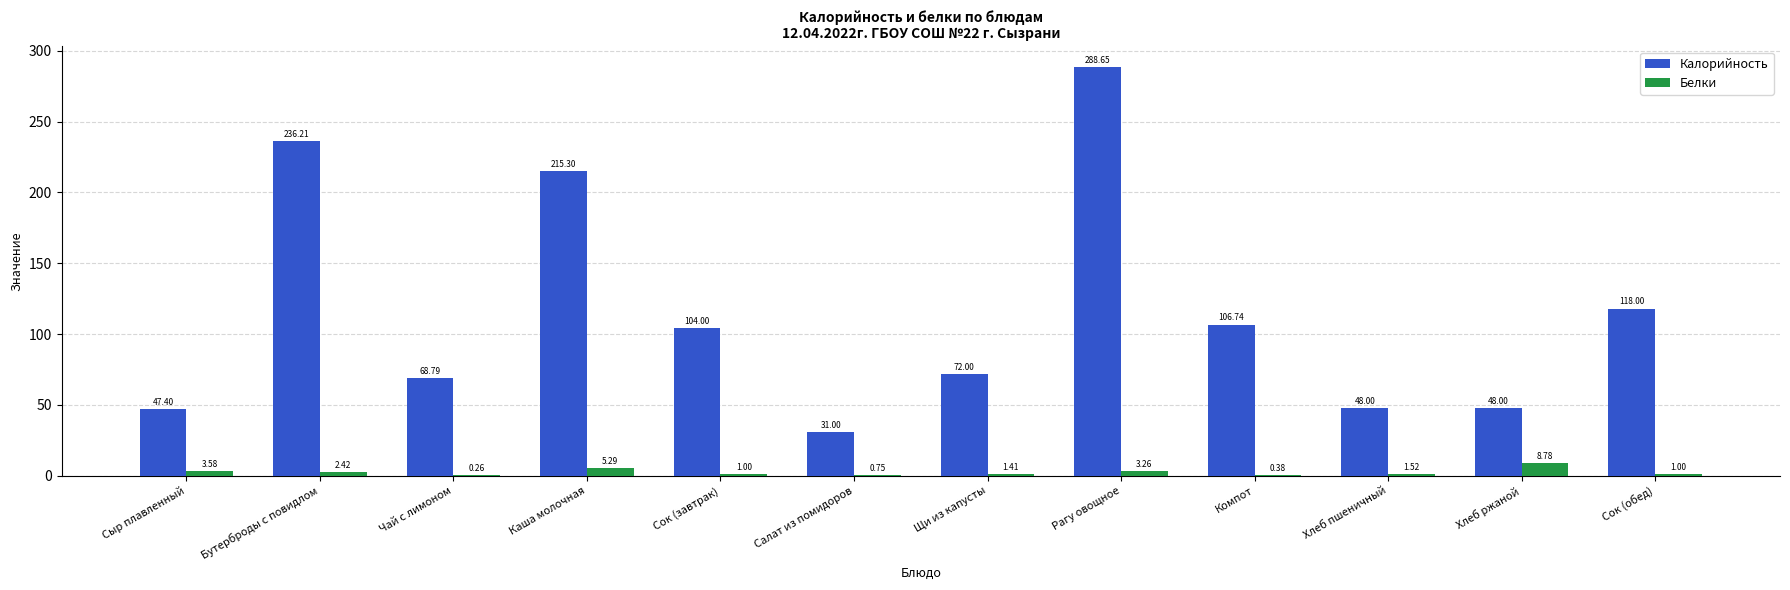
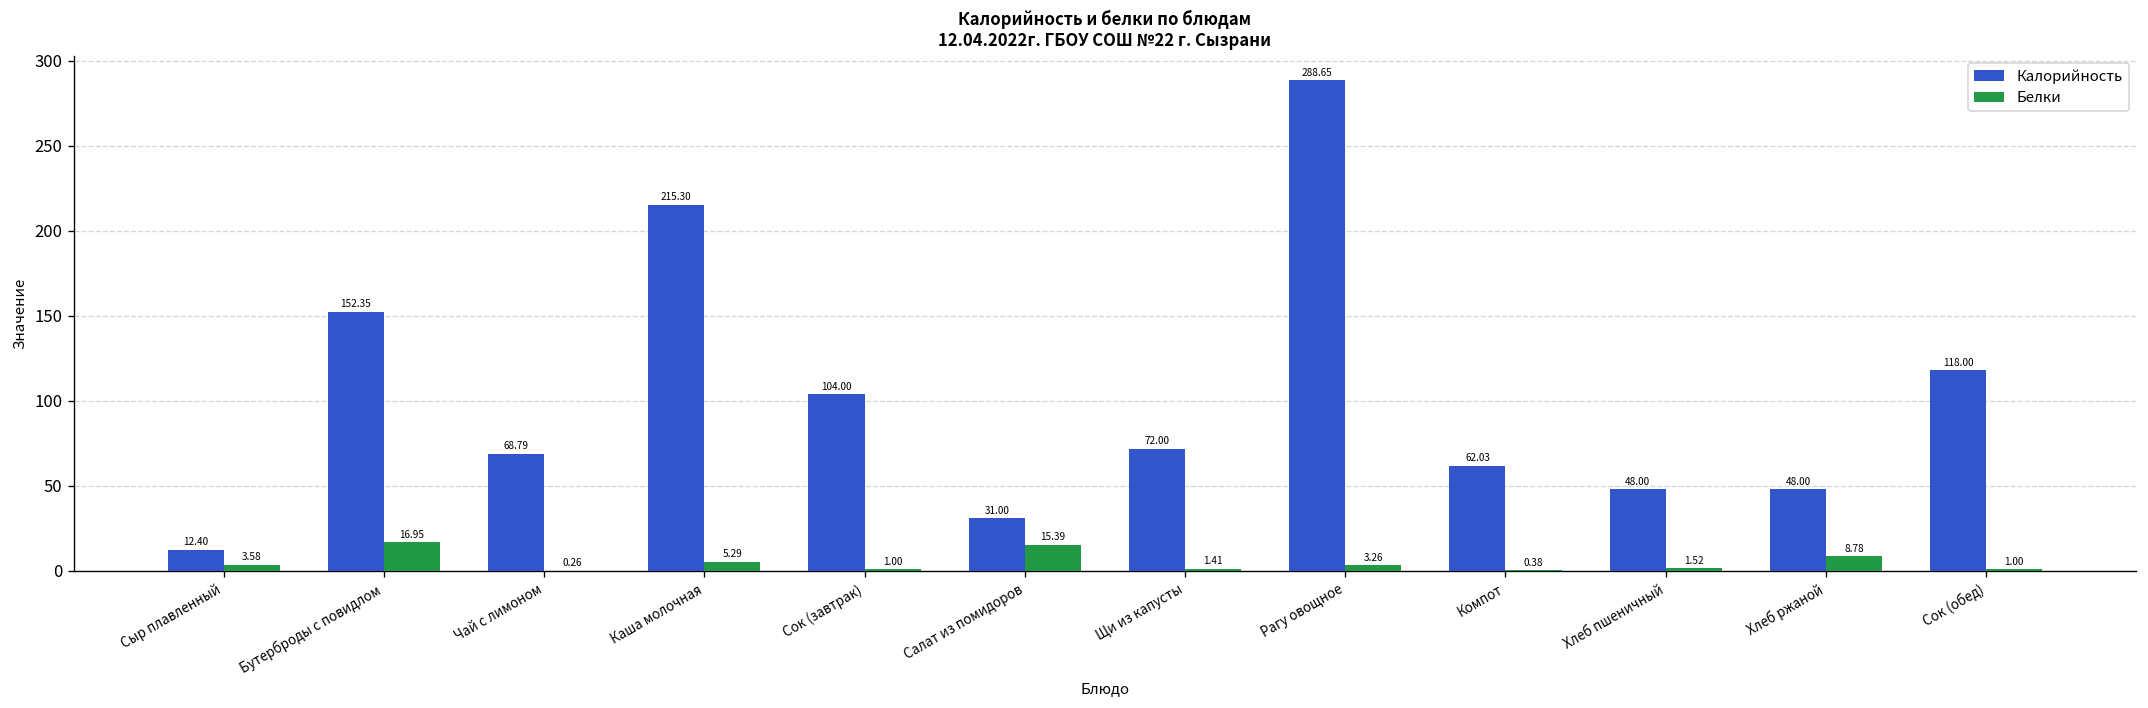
  {
    "Калорийность": {
-     "Сыр плавленный": 47.40,
-     "Бутерброды с повидлом": 236.21,
+     "Сыр плавленный": 12.40,
+     "Бутерброды с повидлом": 152.35,
      "Чай с лимоном": 68.79,
      "Каша молочная": 215.30,
      "Сок (завтрак)": 104.00,
      "Салат из помидоров": 31.00,
      "Щи из капусты": 72.00,
      "Рагу овощное": 288.65,
-     "Компот": 106.74,
+     "Компот": 62.03,
      "Хлеб пшеничный": 48.00,
      "Хлеб ржаной": 48.00,
      "Сок (обед)": 118.00
    },
    "Белки": {
      "Сыр плавленный": 3.58,
-     "Бутерброды с повидлом": 2.42,
+     "Бутерброды с повидлом": 16.95,
      "Чай с лимоном": 0.26,
      "Каша молочная": 5.29,
      "Сок (завтрак)": 1.00,
-     "Салат из помидоров": 0.75,
+     "Салат из помидоров": 15.39,
      "Щи из капусты": 1.41,
      "Рагу овощное": 3.26,
      "Компот": 0.38,
      "Хлеб пшеничный": 1.52,
      "Хлеб ржаной": 8.78,
      "Сок (обед)": 1.00
    }
  }
